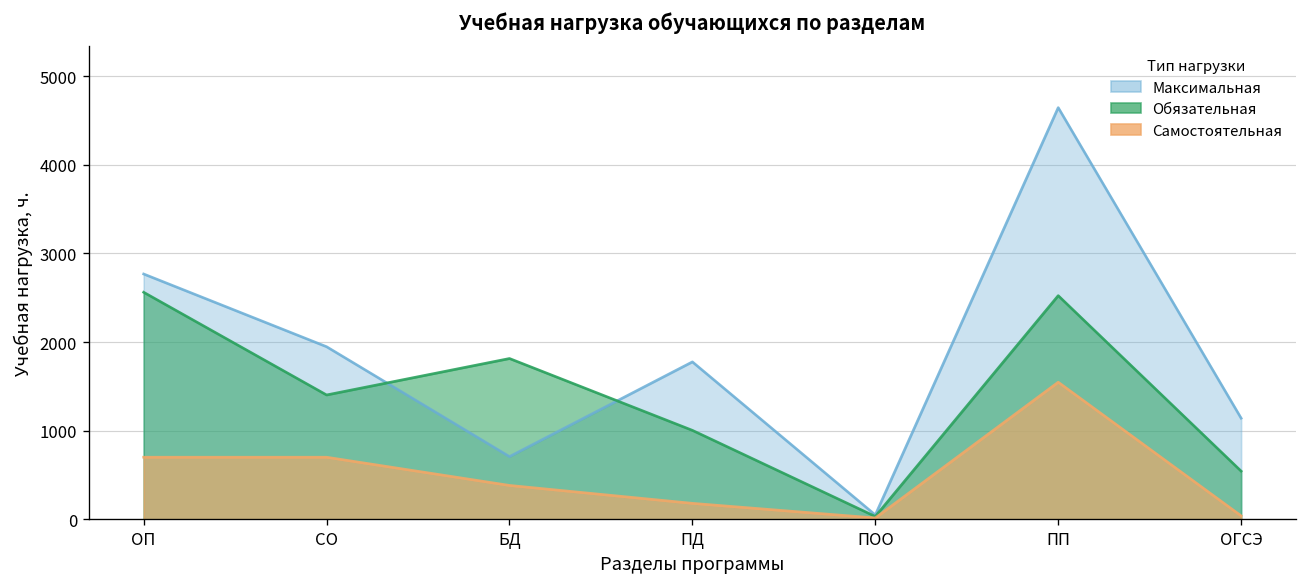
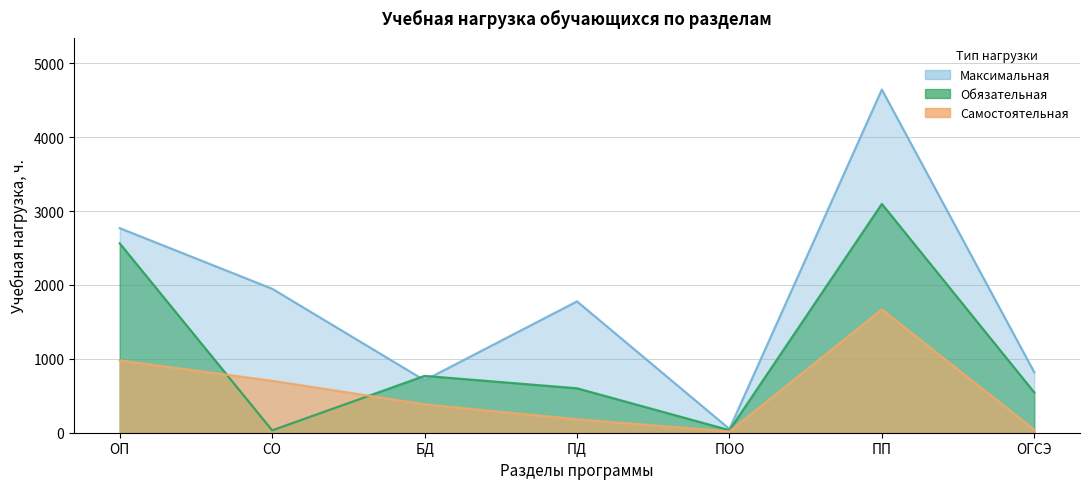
  {
    "Максимальная": {
      "ОП": 2800,
      "СО": 1900,
      "БД": 700,
      "ПД": 1800,
      "ПП": 4600,
-     "ОГСЭ": 1100
+     "ОГСЭ": 800
    },
    "Обязательная": {
      "ОП": 2600,
-     "СО": 1400,
-     "БД": 1800,
-     "ПД": 1000,
-     "ПП": 2500,
+     "СО": 0,
+     "БД": 800,
+     "ПД": 600,
+     "ПП": 3100,
      "ОГСЭ": 500
    },
    "Самостоятельная": {
-     "ОП": 700,
+     "ОП": 1000,
      "СО": 700,
      "БД": 400,
      "ПД": 200,
-     "ПП": 1500,
+     "ПП": 1700,
      "ОГСЭ": 0
    }
  }
